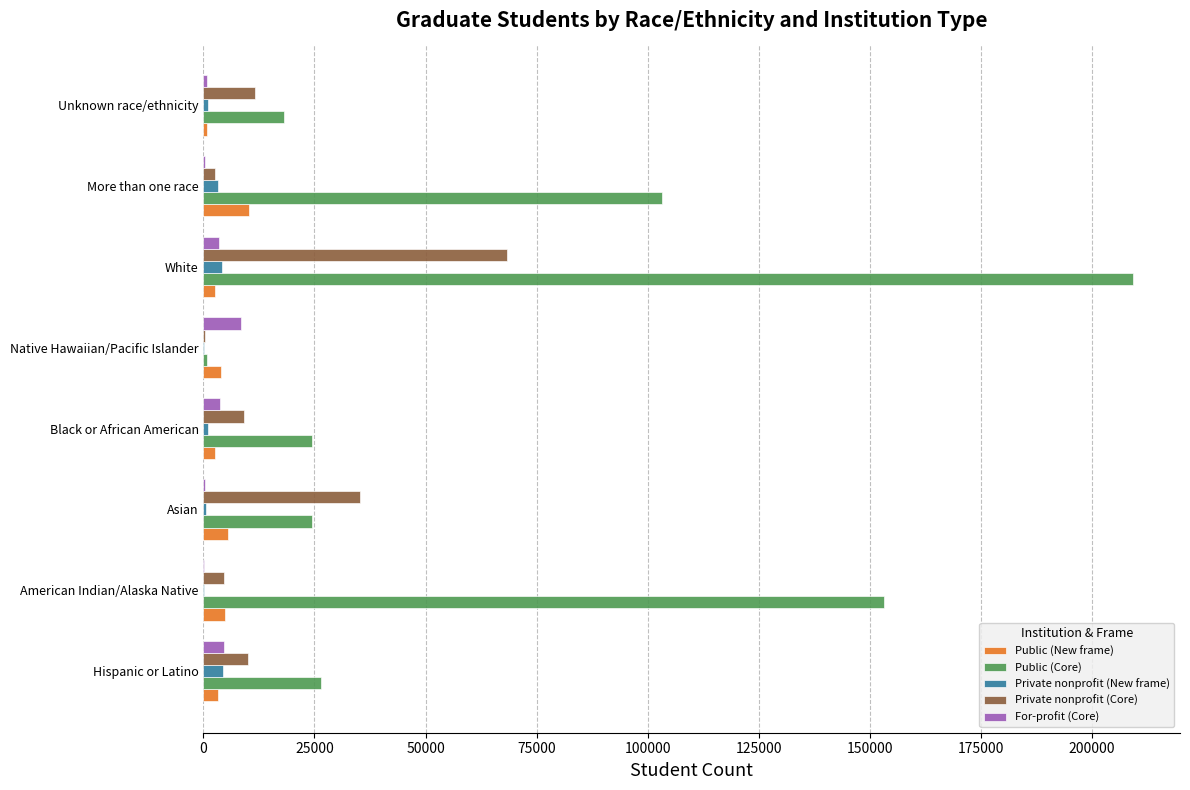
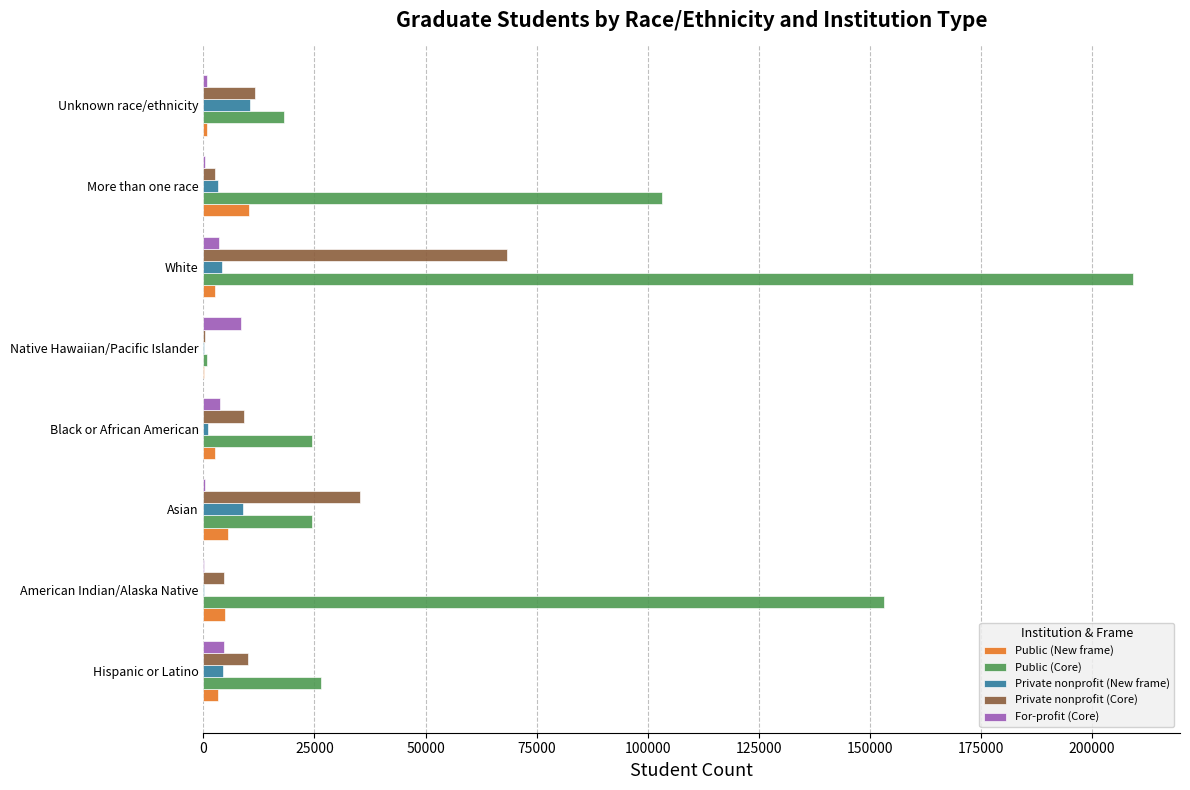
  {
    "Public (New frame)": {
      "Unknown race/ethnicity": 1000,
      "More than one race": 10000,
      "White": 3000,
-     "Native Hawaiian/Pacific Islander": 4000,
+     "Native Hawaiian/Pacific Islander": 0,
      "Black or African American": 3000,
      "Asian": 6000,
      "American Indian/Alaska Native": 5000,
      "Hispanic or Latino": 3000
    },
    "Public (Core)": {
      "Unknown race/ethnicity": 18000,
      "More than one race": 103000,
      "White": 209000,
      "Native Hawaiian/Pacific Islander": 1000,
      "Black or African American": 24000,
      "Asian": 24000,
      "American Indian/Alaska Native": 153000,
      "Hispanic or Latino": 26000
    },
    "Private nonprofit (New frame)": {
-     "Unknown race/ethnicity": 1000,
+     "Unknown race/ethnicity": 10000,
      "More than one race": 3000,
      "White": 4000,
      "Black or African American": 1000,
-     "Asian": 1000,
+     "Asian": 9000,
      "Hispanic or Latino": 4000
    },
    "Private nonprofit (Core)": {
      "Unknown race/ethnicity": 12000,
      "More than one race": 3000,
      "White": 68000,
      "Black or African American": 9000,
      "Asian": 35000,
      "American Indian/Alaska Native": 5000,
      "Hispanic or Latino": 10000
    },
    "For-profit (Core)": {
      "Unknown race/ethnicity": 1000,
      "White": 3000,
      "Native Hawaiian/Pacific Islander": 8000,
      "Black or African American": 4000,
      "Hispanic or Latino": 5000
    }
  }
